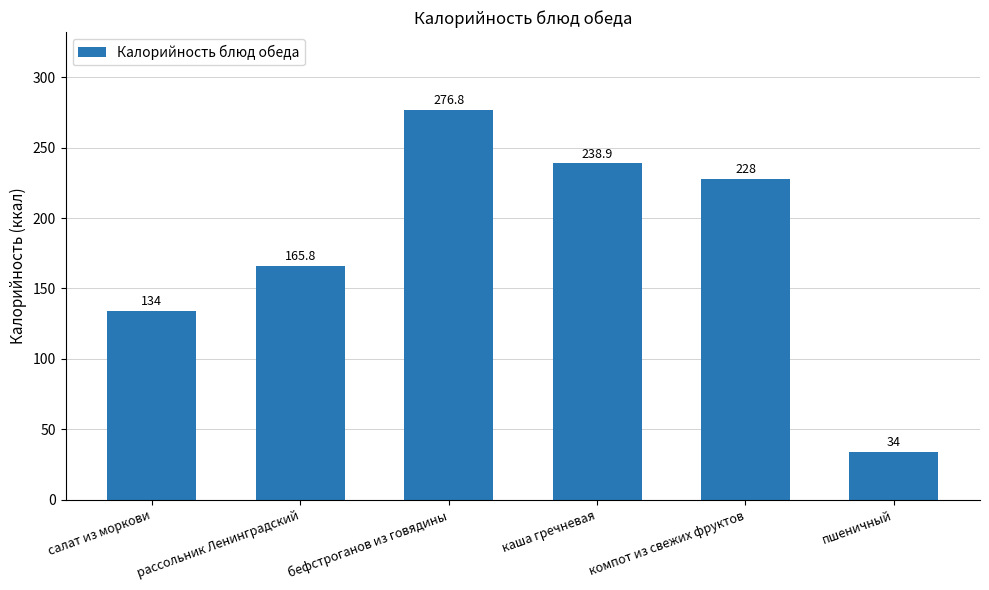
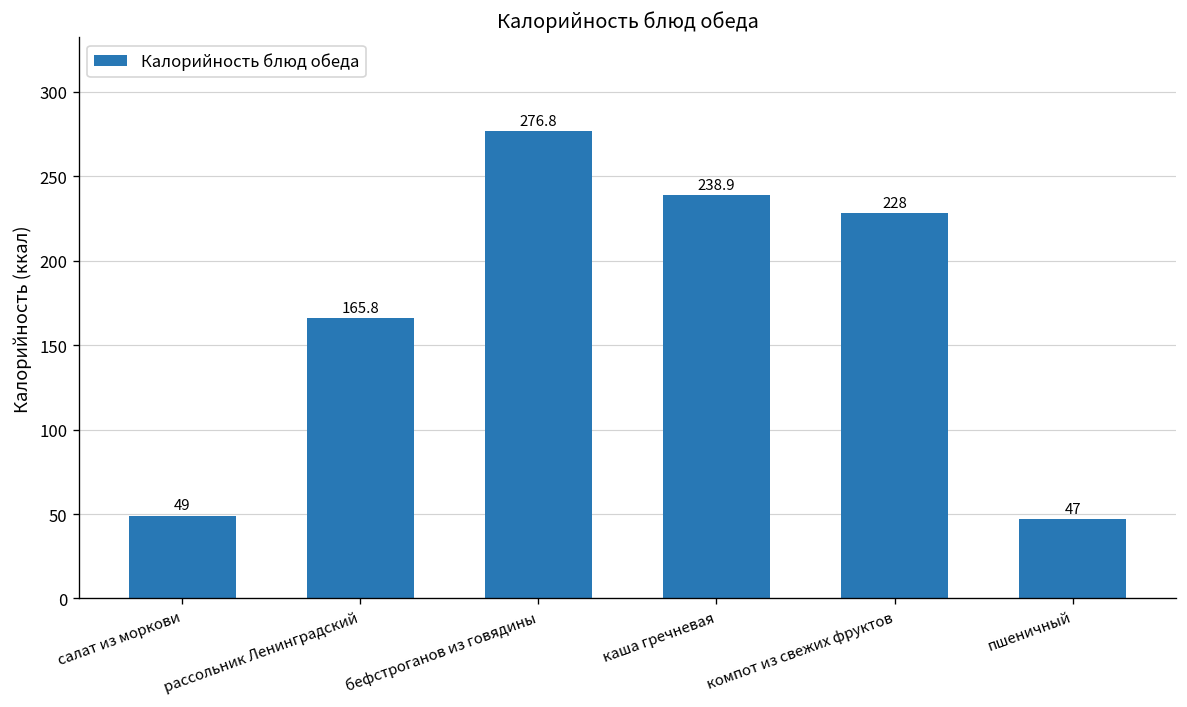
  {
-   "салат из моркови": 134,
+   "салат из моркови": 49,
    "рассольник Ленинградский": 165.8,
    "бефстроганов из говядины": 276.8,
    "каша гречневая": 238.9,
    "компот из свежих фруктов": 228,
-   "пшеничный": 34
+   "пшеничный": 47
  }
